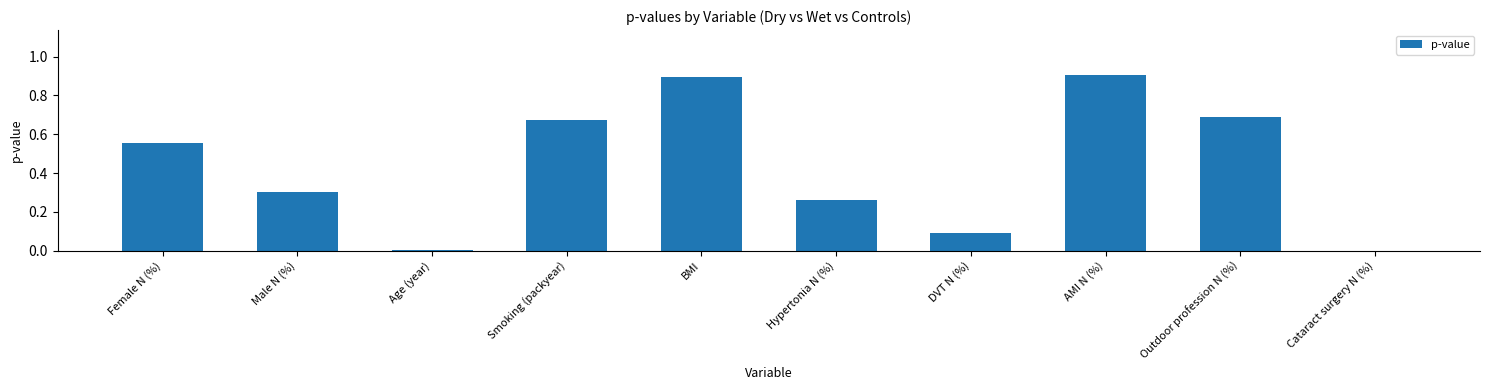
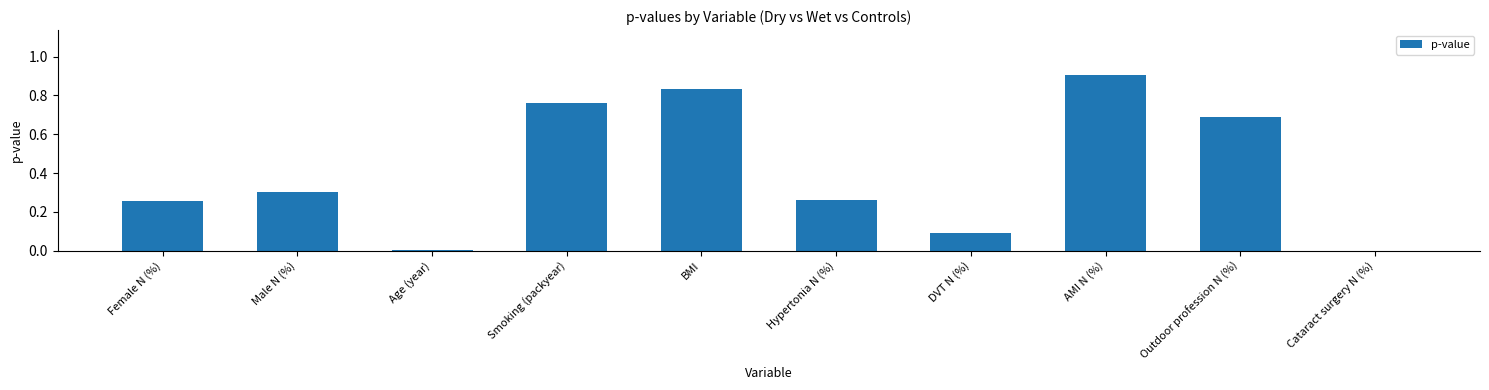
  {
-   "Female N (%)": 0.56,
+   "Female N (%)": 0.26,
    "Male N (%)": 0.30,
-   "Smoking (packyear)": 0.67,
-   "BMI": 0.89,
+   "Smoking (packyear)": 0.76,
+   "BMI": 0.83,
    "Hypertonia N (%)": 0.26,
    "DVT N (%)": 0.09,
    "AMI N (%)": 0.91,
    "Outdoor profession N (%)": 0.69,
    "Cataract surgery N (%)": 0.00
  }
